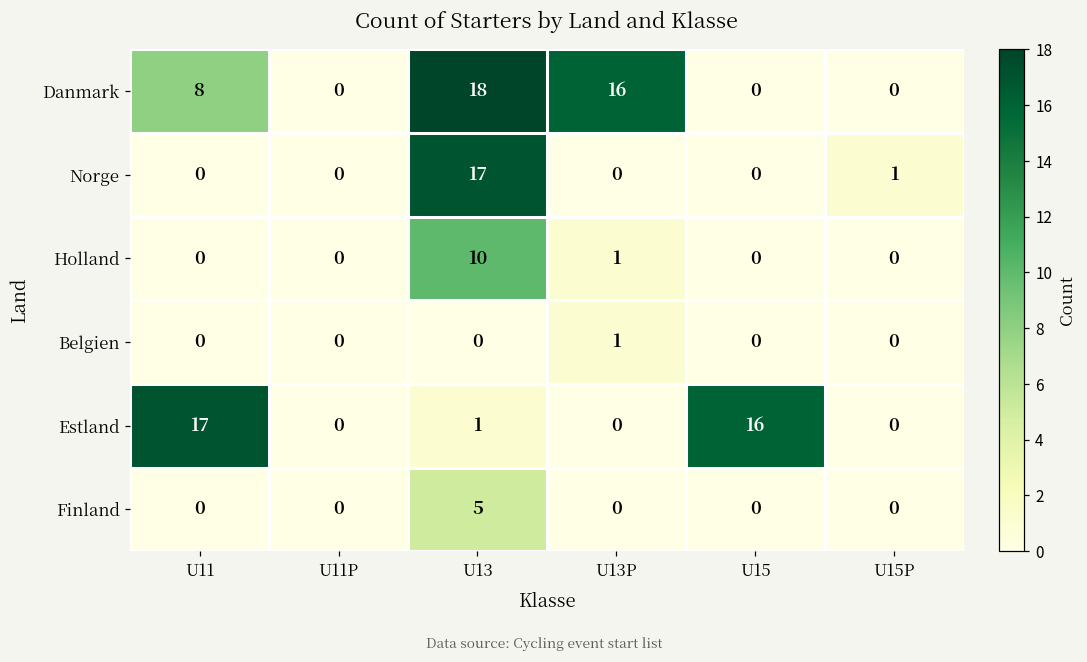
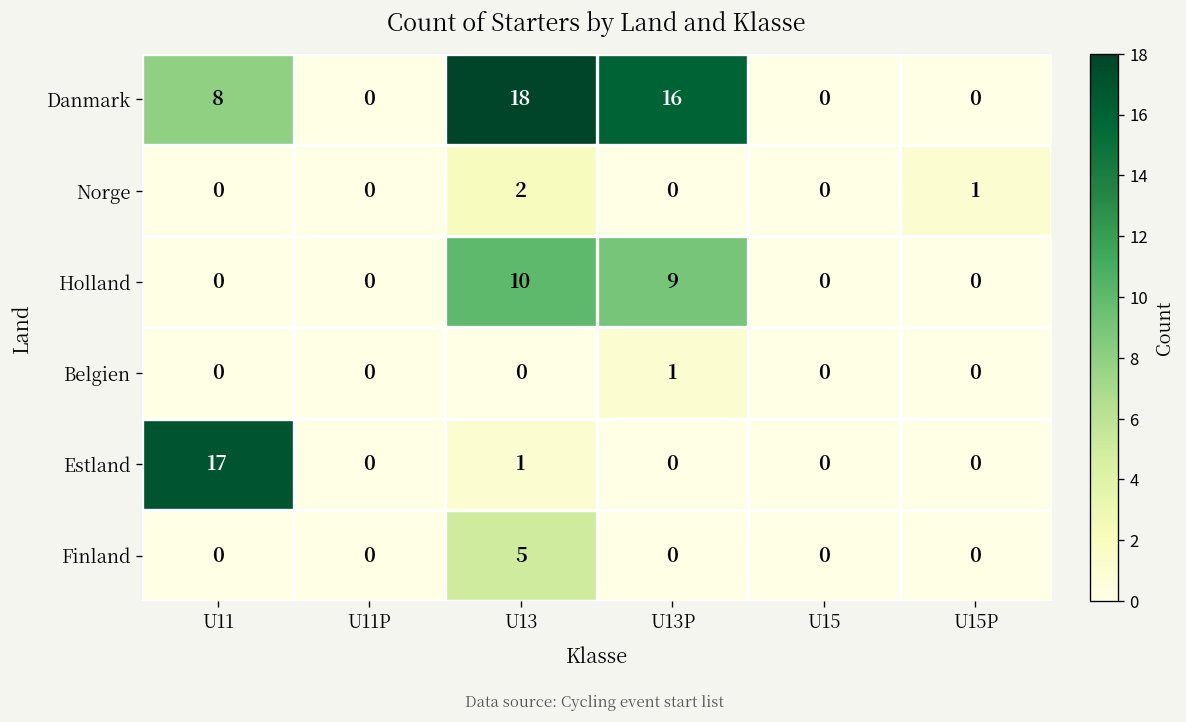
  {
    "Danmark": {
      "U11": 8,
      "U11P": 0,
      "U13": 18,
      "U13P": 16,
      "U15": 0,
      "U15P": 0
    },
    "Norge": {
      "U11": 0,
      "U11P": 0,
-     "U13": 17,
+     "U13": 2,
      "U13P": 0,
      "U15": 0,
      "U15P": 1
    },
    "Holland": {
      "U11": 0,
      "U11P": 0,
      "U13": 10,
-     "U13P": 1,
+     "U13P": 9,
      "U15": 0,
      "U15P": 0
    },
    "Belgien": {
      "U11": 0,
      "U11P": 0,
      "U13": 0,
      "U13P": 1,
      "U15": 0,
      "U15P": 0
    },
    "Estland": {
      "U11": 17,
      "U11P": 0,
      "U13": 1,
      "U13P": 0,
-     "U15": 16,
+     "U15": 0,
      "U15P": 0
    },
    "Finland": {
      "U11": 0,
      "U11P": 0,
      "U13": 5,
      "U13P": 0,
      "U15": 0,
      "U15P": 0
    }
  }
